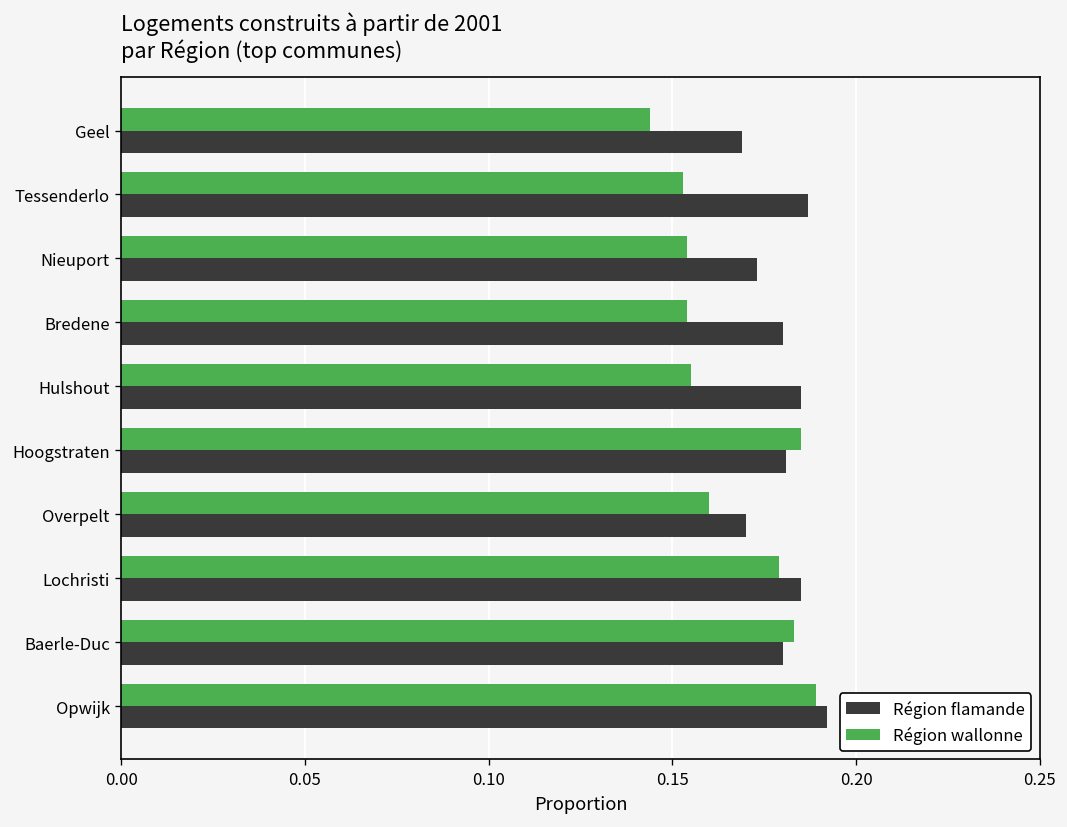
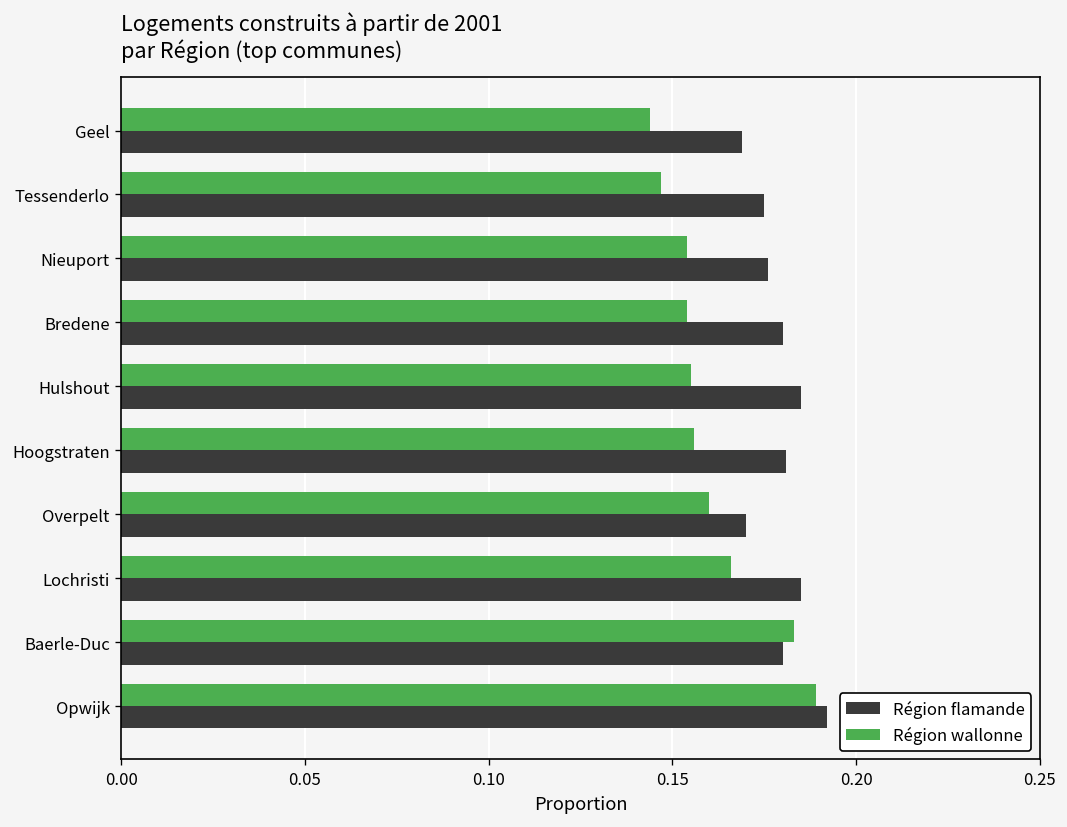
  {
    "Région flamande": {
      "Geel": 0.169,
-     "Tessenderlo": 0.187,
-     "Nieuport": 0.173,
+     "Tessenderlo": 0.175,
+     "Nieuport": 0.176,
      "Bredene": 0.180,
      "Hulshout": 0.185,
      "Hoogstraten": 0.181,
      "Overpelt": 0.170,
      "Lochristi": 0.185,
      "Baerle-Duc": 0.180,
      "Opwijk": 0.192
    },
    "Région wallonne": {
      "Geel": 0.144,
-     "Tessenderlo": 0.153,
+     "Tessenderlo": 0.147,
      "Nieuport": 0.154,
      "Bredene": 0.154,
      "Hulshout": 0.155,
-     "Hoogstraten": 0.185,
+     "Hoogstraten": 0.156,
      "Overpelt": 0.160,
-     "Lochristi": 0.179,
+     "Lochristi": 0.166,
      "Baerle-Duc": 0.183,
      "Opwijk": 0.189
    }
  }
